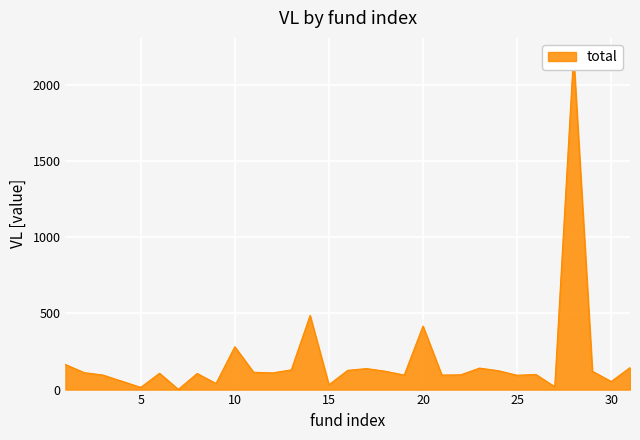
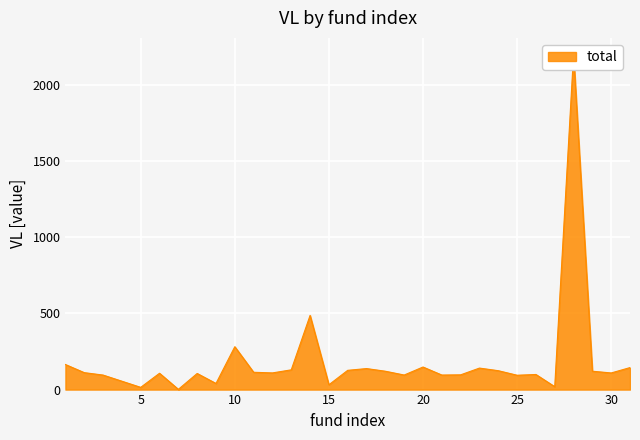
  {
    "5": 10,
    "10": 280,
    "15": 30,
-   "20": 420,
+   "20": 150,
    "25": 90,
-   "30": 50
+   "30": 110
  }
